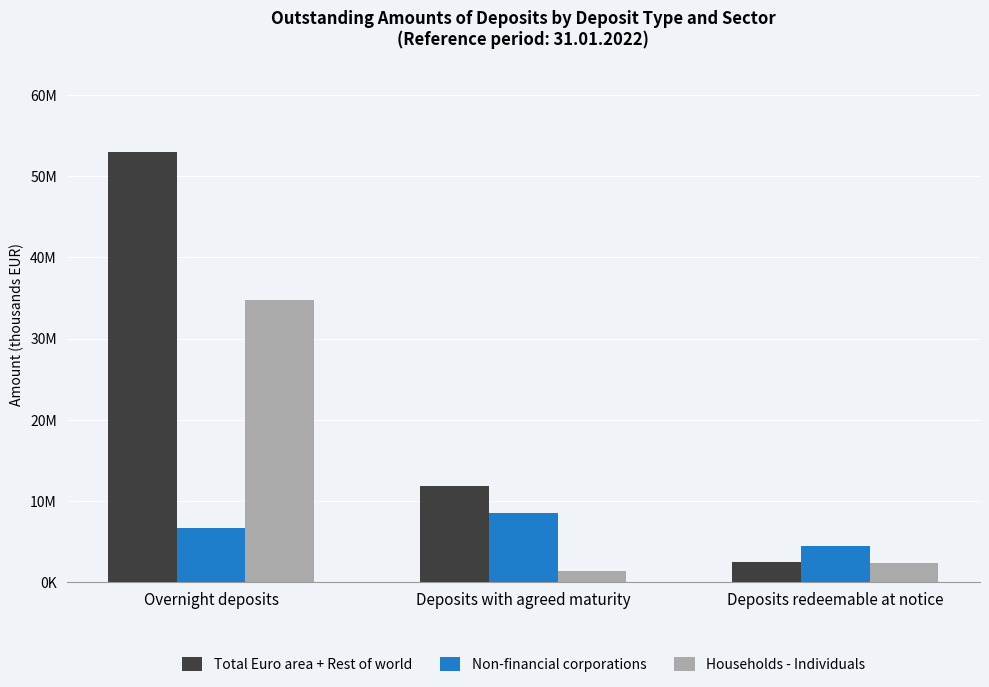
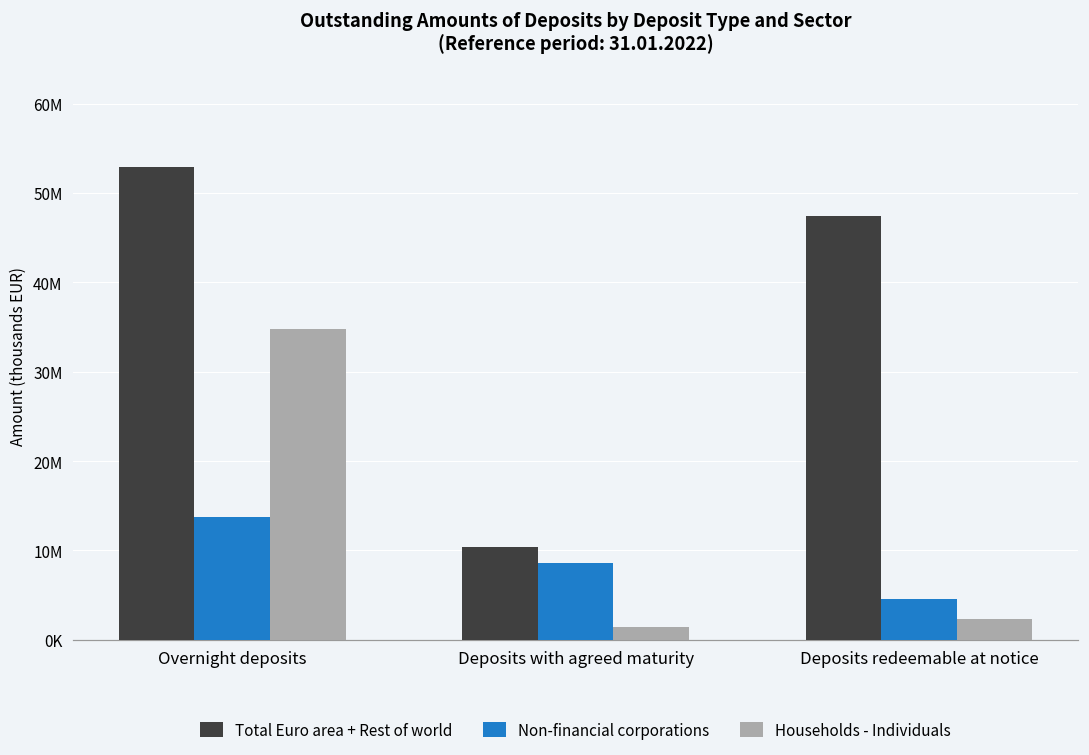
  {
    "Total Euro area + Rest of world": {
      "Overnight deposits": 53000000,
-     "Deposits with agreed maturity": 12000000,
-     "Deposits redeemable at notice": 2000000
+     "Deposits with agreed maturity": 10000000,
+     "Deposits redeemable at notice": 47000000
    },
    "Non-financial corporations": {
-     "Overnight deposits": 7000000,
+     "Overnight deposits": 14000000,
      "Deposits with agreed maturity": 9000000,
      "Deposits redeemable at notice": 5000000
    },
    "Households - Individuals": {
      "Overnight deposits": 35000000,
      "Deposits with agreed maturity": 1000000,
      "Deposits redeemable at notice": 2000000
    }
  }
